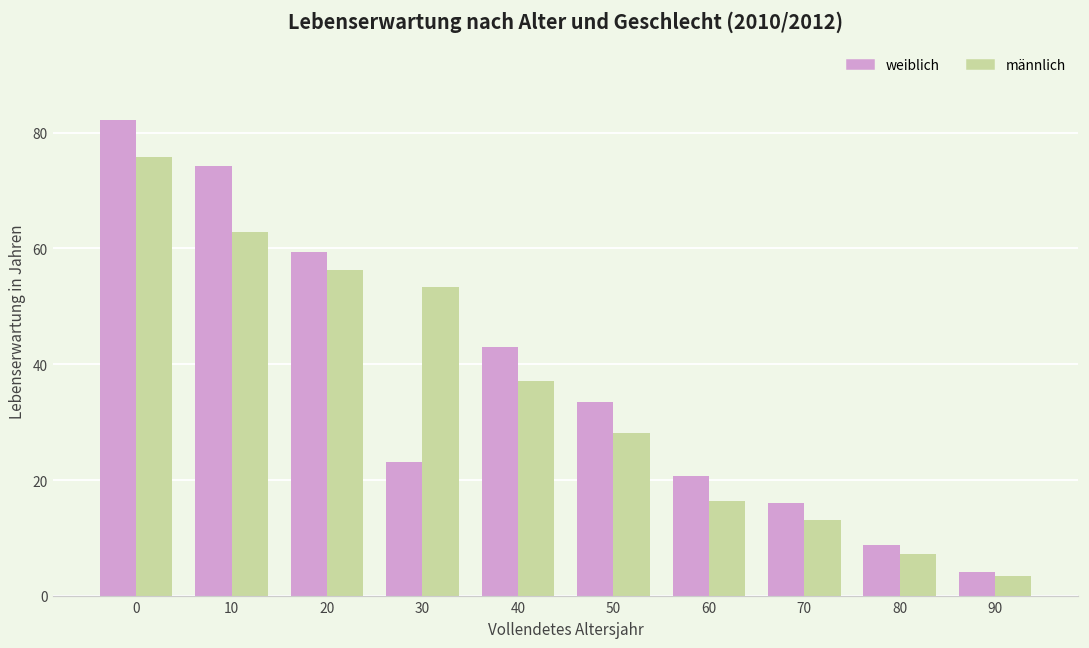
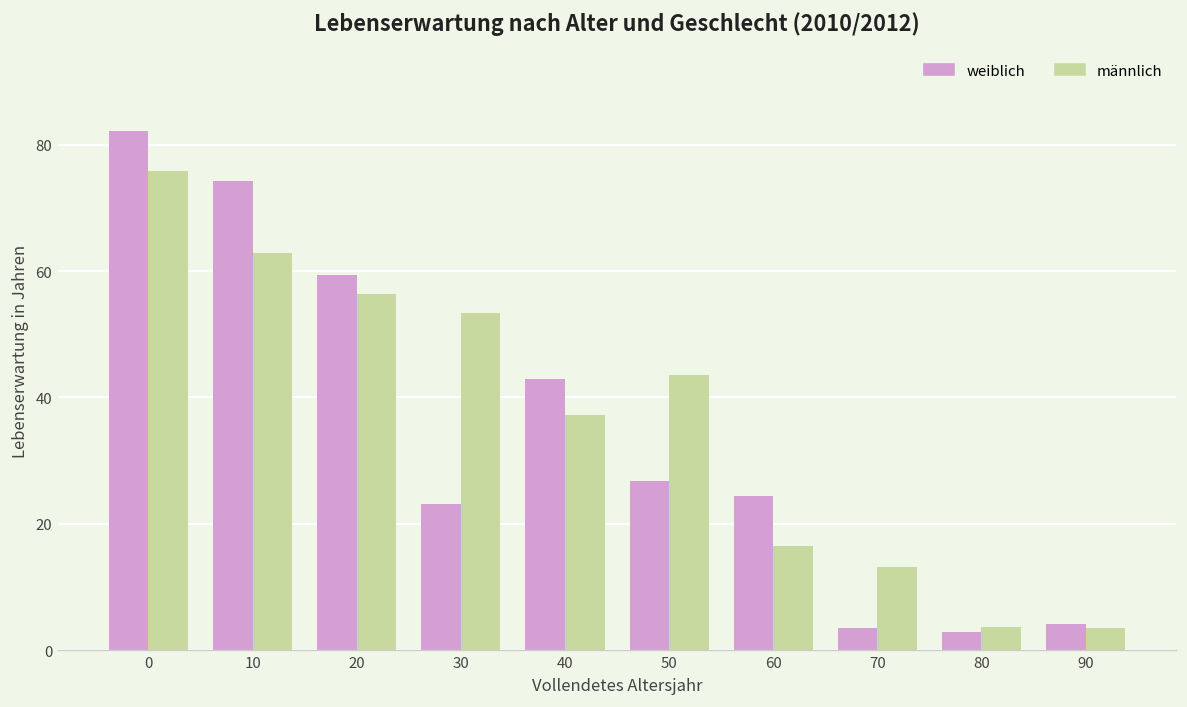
  {
    "weiblich": {
      "0": 82,
      "10": 74,
      "20": 59,
      "30": 23,
      "40": 43,
-     "50": 33,
-     "60": 21,
-     "70": 16,
-     "80": 9,
+     "50": 27,
+     "60": 24,
+     "70": 3,
+     "80": 3,
      "90": 4
    },
    "männlich": {
      "0": 76,
      "10": 63,
      "20": 56,
      "30": 53,
      "40": 37,
-     "50": 28,
+     "50": 44,
      "60": 16,
      "70": 13,
-     "80": 7,
+     "80": 4,
      "90": 3
    }
  }
